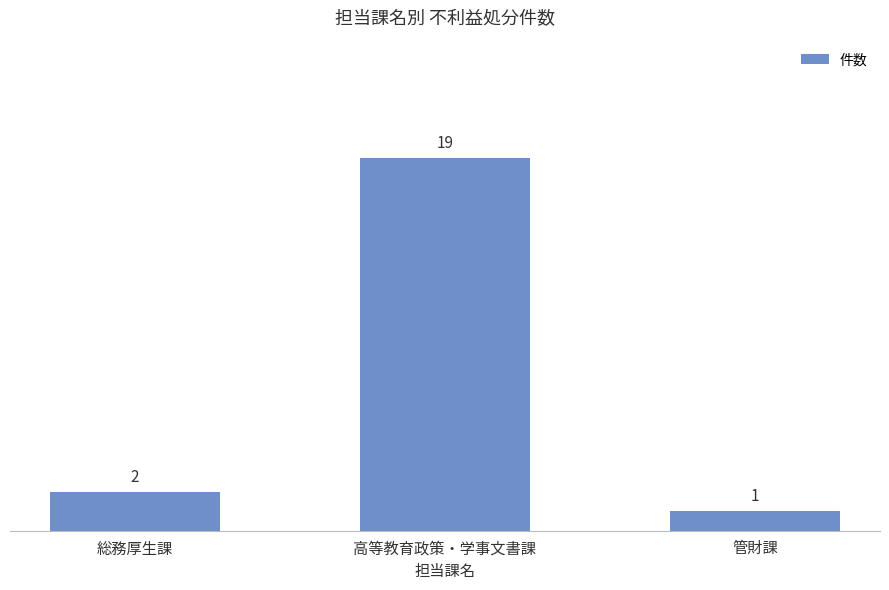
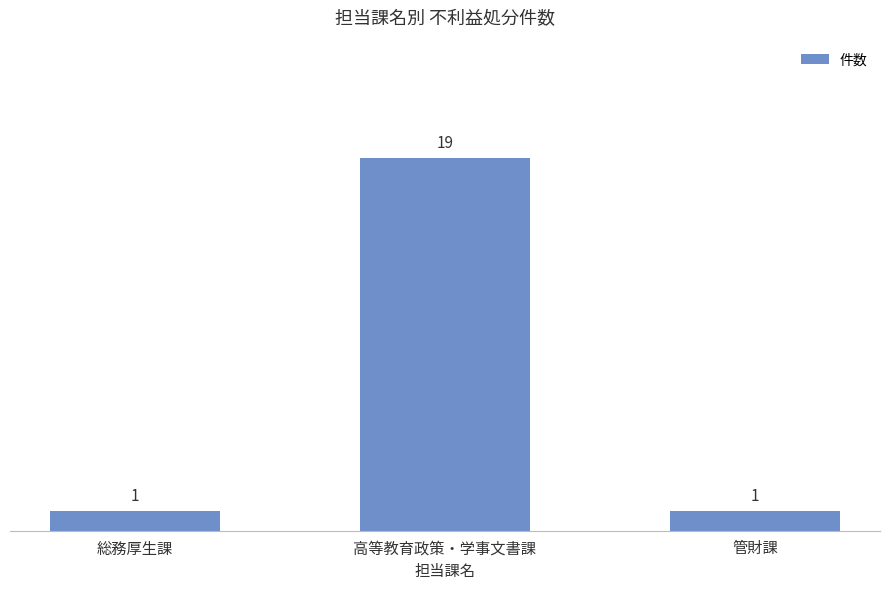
  {
-   "総務厚生課": 2,
+   "総務厚生課": 1,
    "高等教育政策・学事文書課": 19,
    "管財課": 1
  }
